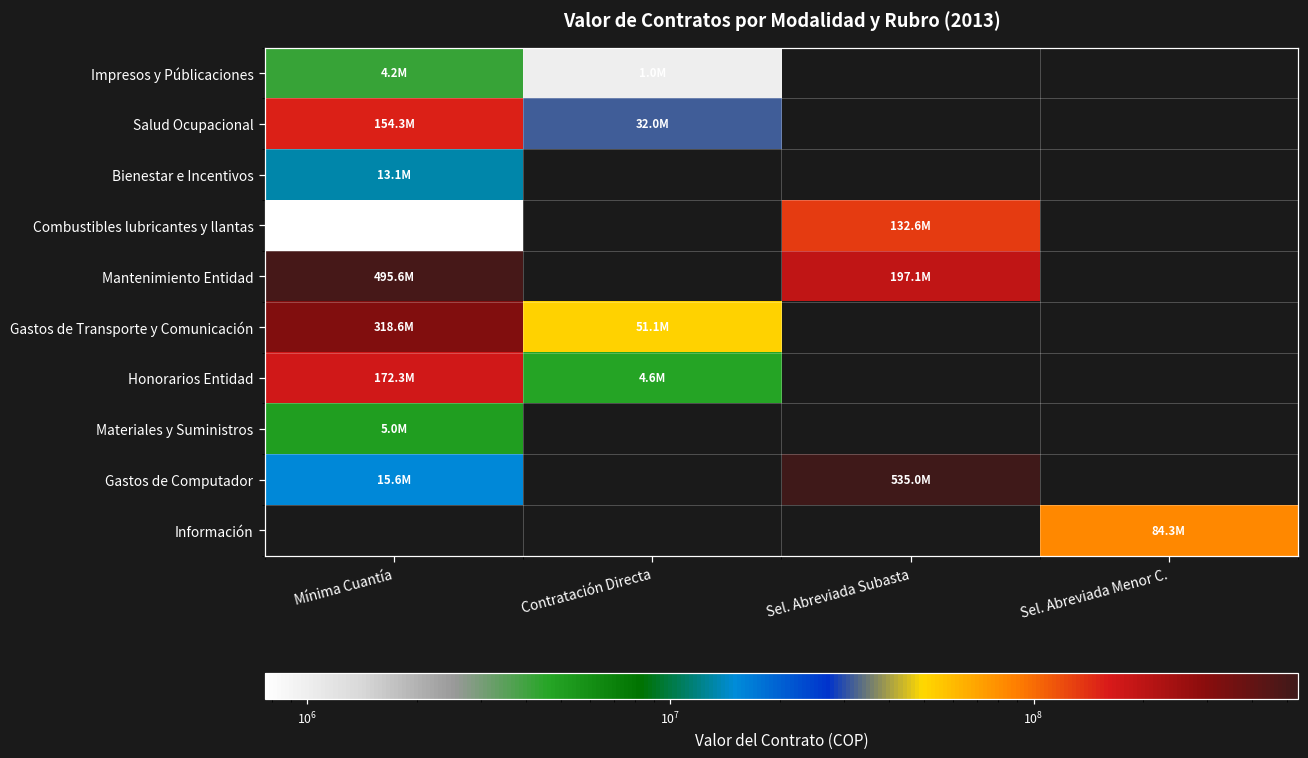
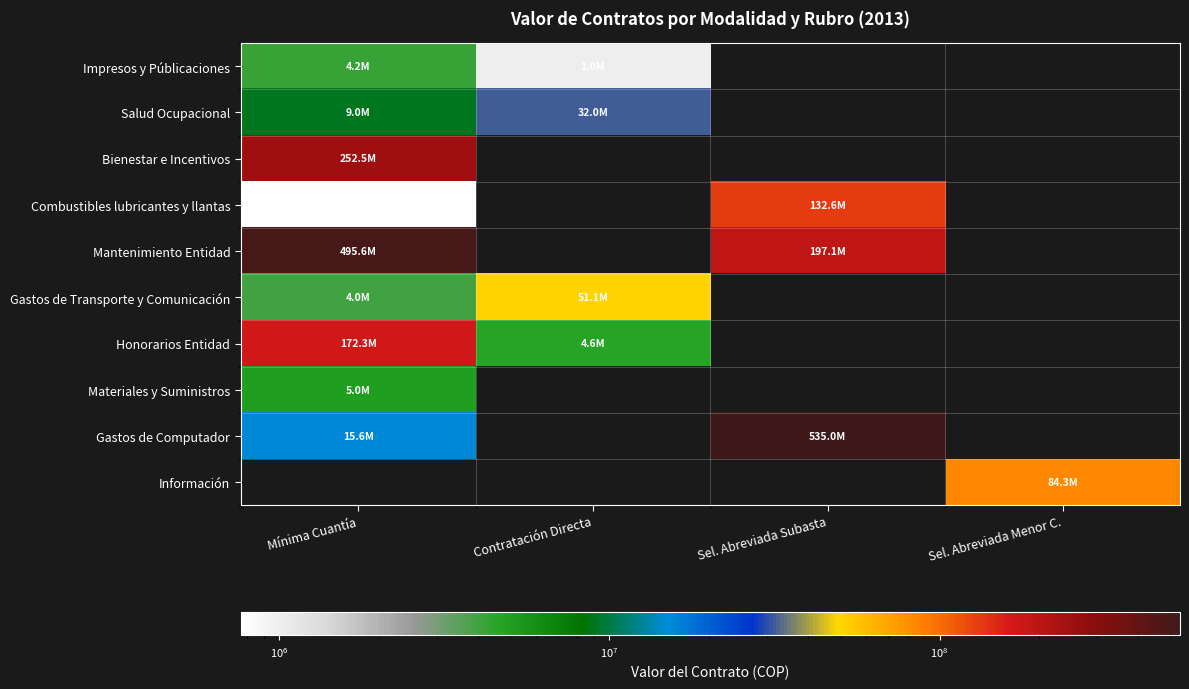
  {
    "Impresos y Públicaciones": {
      "Mínima Cuantía": "4.2M"
    },
    "Salud Ocupacional": {
-     "Mínima Cuantía": "154.3M",
+     "Mínima Cuantía": "9.0M",
      "Contratación Directa": "32.0M"
    },
    "Bienestar e Incentivos": {
-     "Mínima Cuantía": "13.1M"
+     "Mínima Cuantía": "252.5M"
    },
    "Combustibles lubricantes y llantas": {
      "Sel. Abreviada Subasta": "132.6M"
    },
    "Mantenimiento Entidad": {
      "Mínima Cuantía": "495.6M",
      "Sel. Abreviada Subasta": "197.1M"
    },
    "Gastos de Transporte y Comunicación": {
-     "Mínima Cuantía": "318.6M",
+     "Mínima Cuantía": "4.0M",
      "Contratación Directa": "51.1M"
    },
    "Honorarios Entidad": {
      "Mínima Cuantía": "172.3M",
      "Contratación Directa": "4.6M"
    },
    "Materiales y Suministros": {
      "Mínima Cuantía": "5.0M"
    },
    "Gastos de Computador": {
      "Mínima Cuantía": "15.6M",
      "Sel. Abreviada Subasta": "535.0M"
    },
    "Información": {
      "Sel. Abreviada Menor C.": "84.3M"
    }
  }
